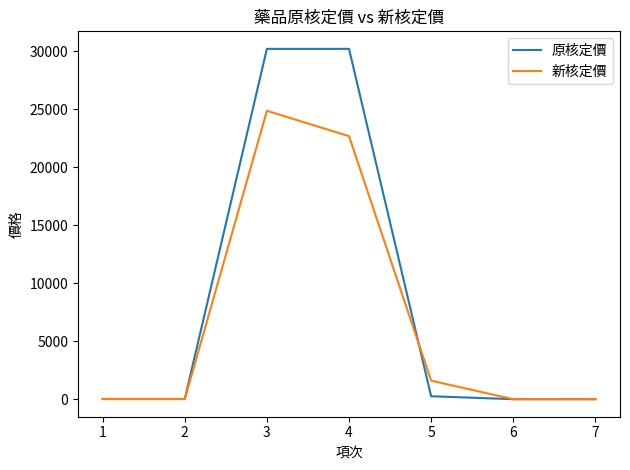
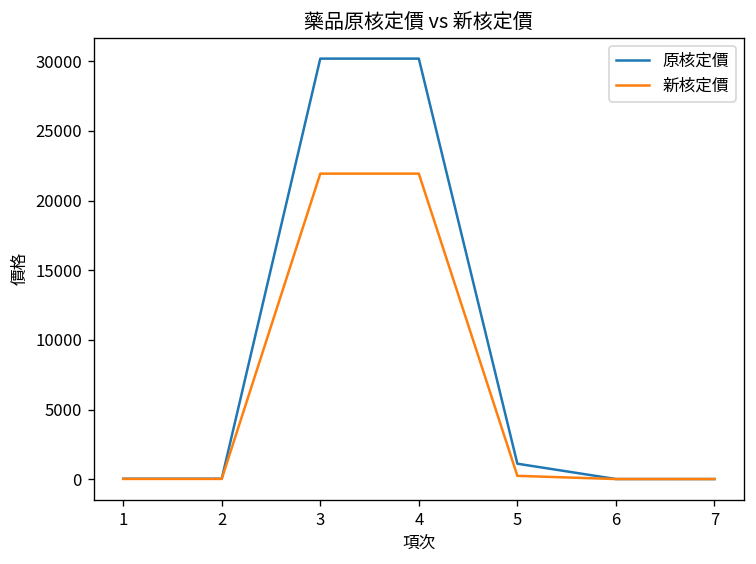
  {
    "原核定價": {
      "3": 30200,
      "4": 30200,
-     "5": 300
+     "5": 1100
    },
    "新核定價": {
-     "3": 24900,
-     "4": 22700,
-     "5": 1600
+     "3": 21900,
+     "4": 21900,
+     "5": 200
    }
  }
